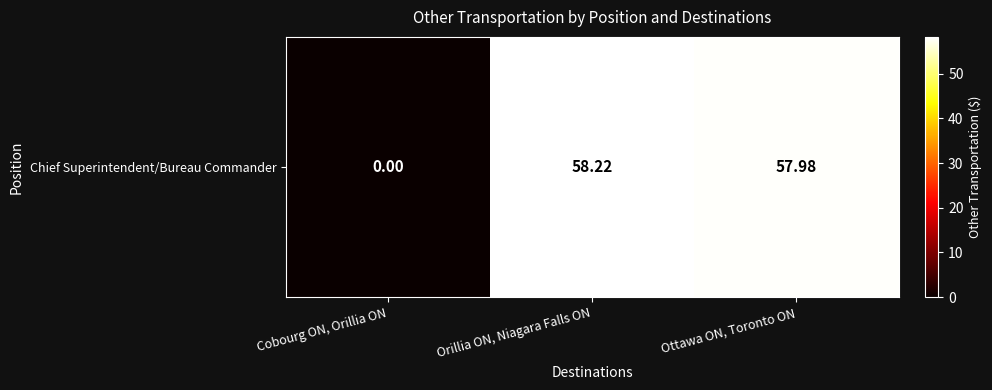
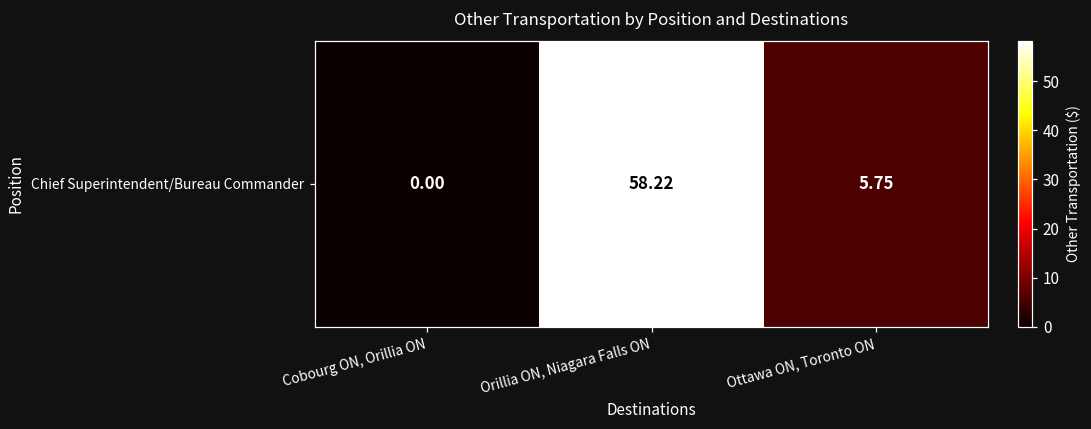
  {
    "Chief Superintendent/Bureau Commander": {
      "Cobourg ON, Orillia ON": 0.00,
      "Orillia ON, Niagara Falls ON": 58.22,
-     "Ottawa ON, Toronto ON": 57.98
+     "Ottawa ON, Toronto ON": 5.75
    }
  }
